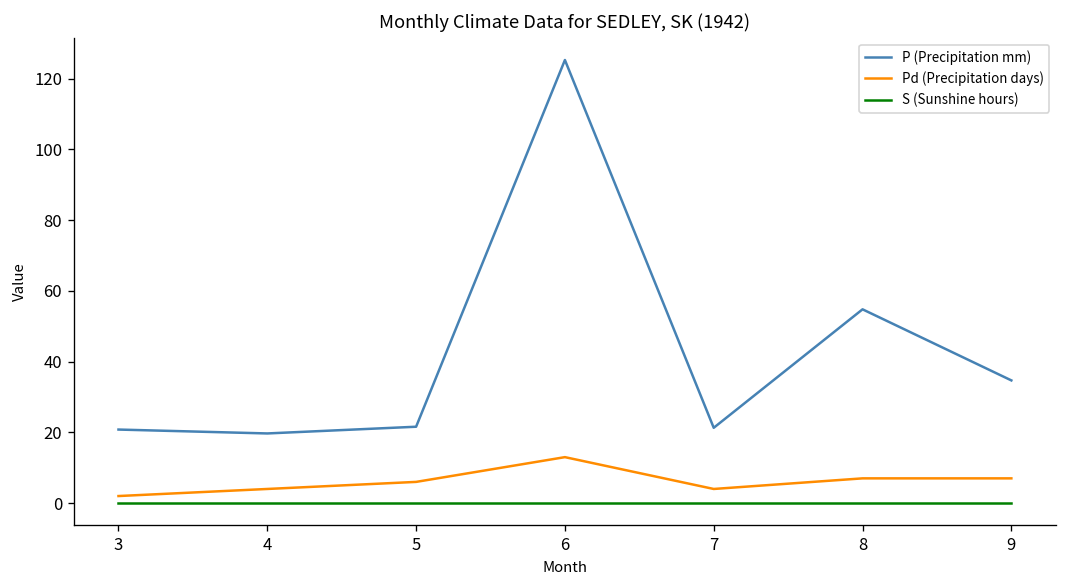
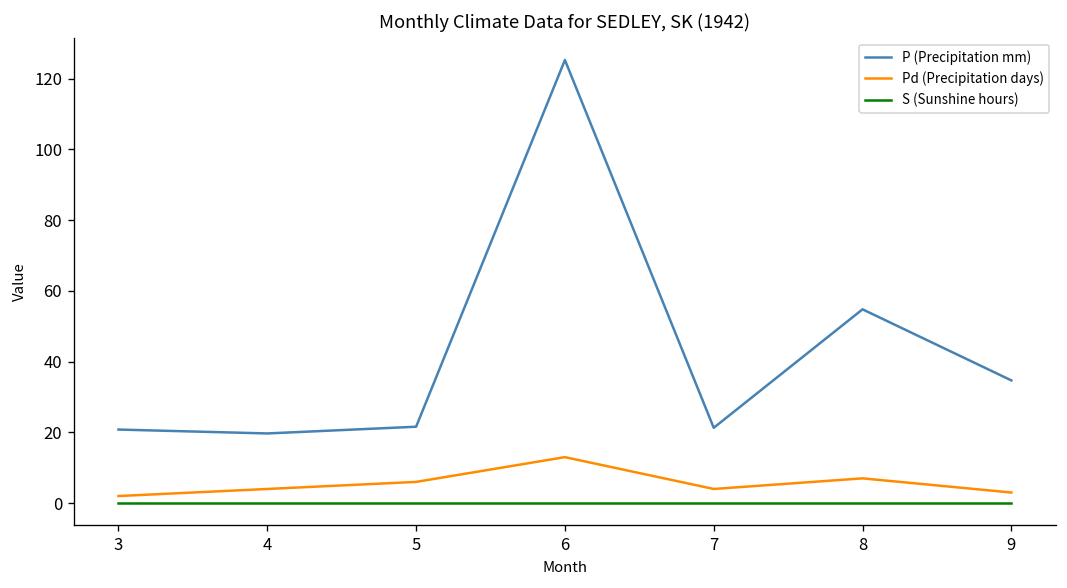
  {
    "P (Precipitation mm)": {
      "3": 21,
      "4": 20,
      "5": 22,
      "6": 125,
      "7": 21,
      "8": 55,
      "9": 35
    },
    "Pd (Precipitation days)": {
      "3": 2,
      "4": 4,
      "5": 6,
      "6": 13,
      "7": 4,
      "8": 7,
-     "9": 7
+     "9": 3
    },
    "S (Sunshine hours)": {
      "3": 0,
      "4": 0,
      "5": 0,
      "6": 0,
      "7": 0,
      "8": 0,
      "9": 0
    }
  }
